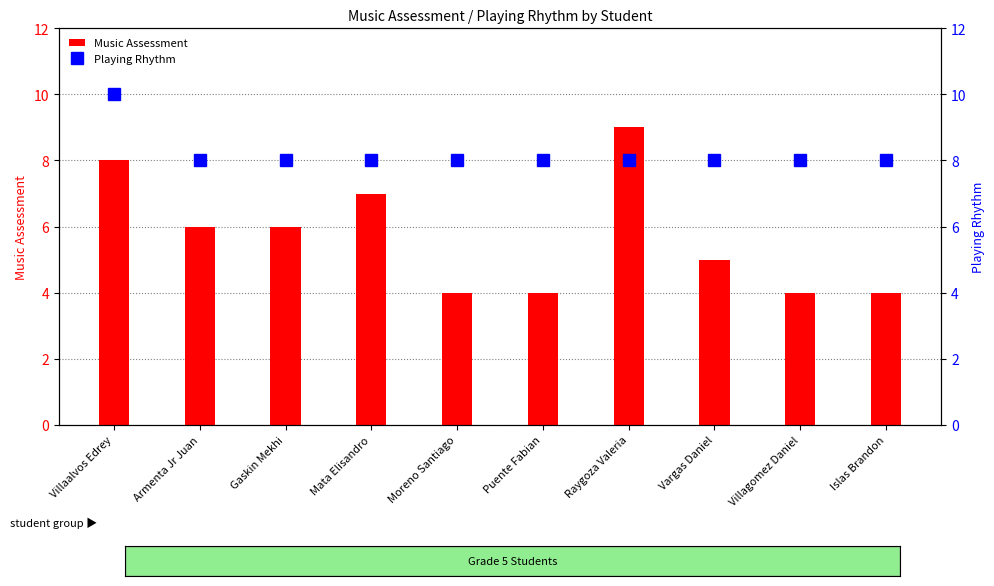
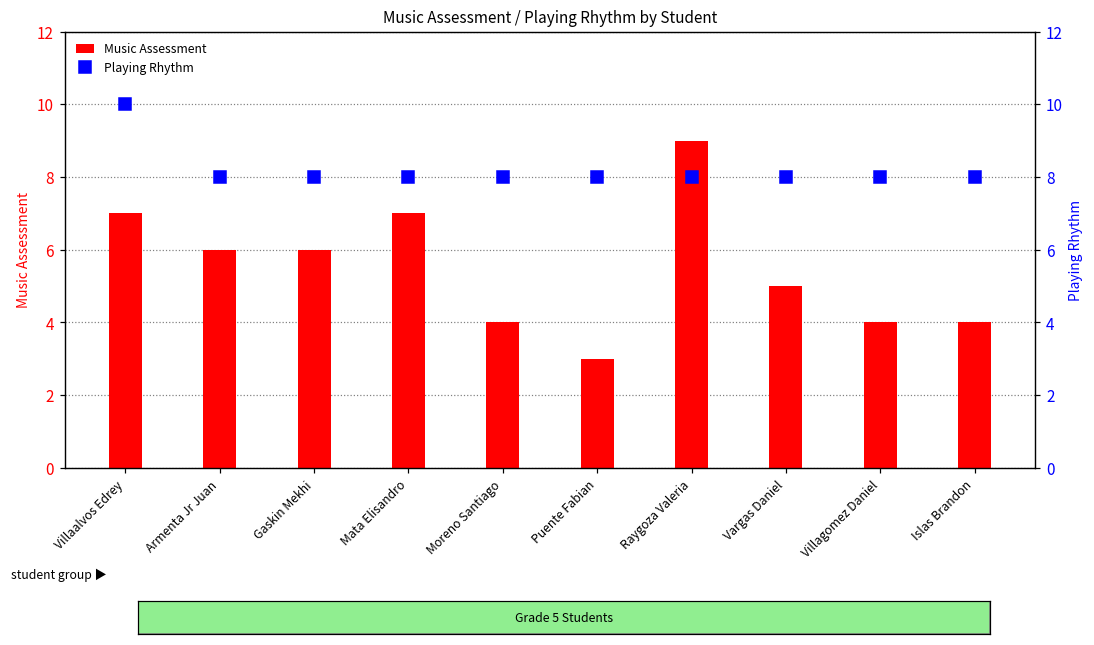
  {
    "Music Assessment": {
-     "Villaalvos Edrey": 8,
+     "Villaalvos Edrey": 7,
      "Armenta Jr Juan": 6,
      "Gaskin Mekhi": 6,
      "Mata Elisandro": 7,
      "Moreno Santiago": 4,
-     "Puente Fabian": 4,
+     "Puente Fabian": 3,
      "Raygoza Valeria": 9,
      "Vargas Daniel": 5,
      "Villagomez Daniel": 4,
      "Islas Brandon": 4
    },
    "Playing Rhythm": {
      "Villaalvos Edrey": 10.0,
      "Armenta Jr Juan": 8.0,
      "Gaskin Mekhi": 8.0,
      "Mata Elisandro": 8.0,
      "Moreno Santiago": 8.0,
      "Puente Fabian": 8.0,
      "Raygoza Valeria": 8.0,
      "Vargas Daniel": 8.0,
      "Villagomez Daniel": 8.0,
      "Islas Brandon": 8.0
    }
  }
